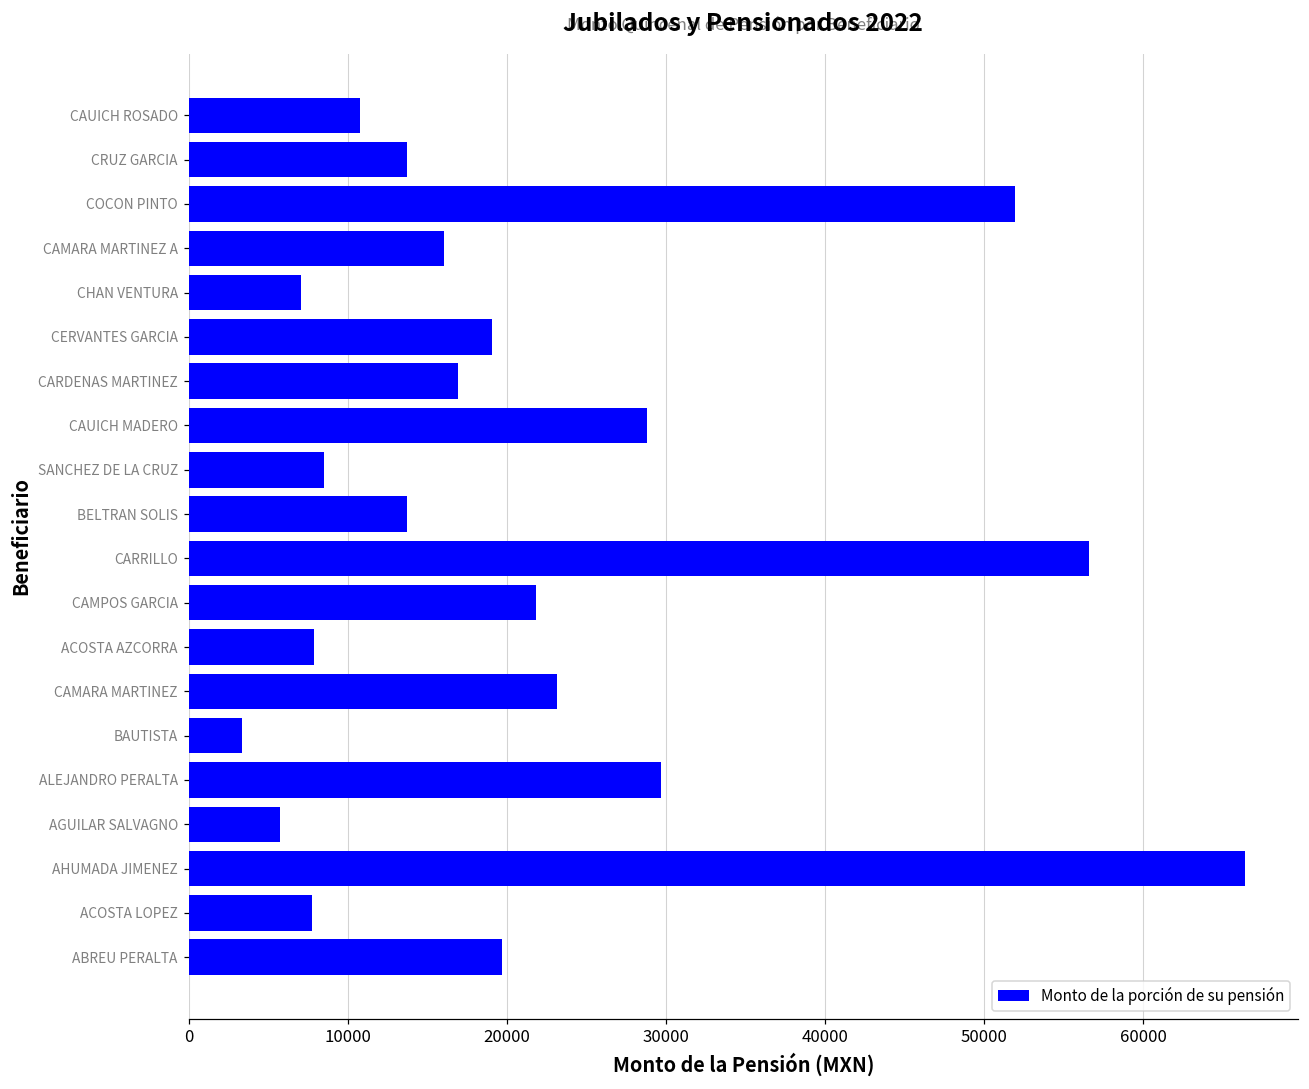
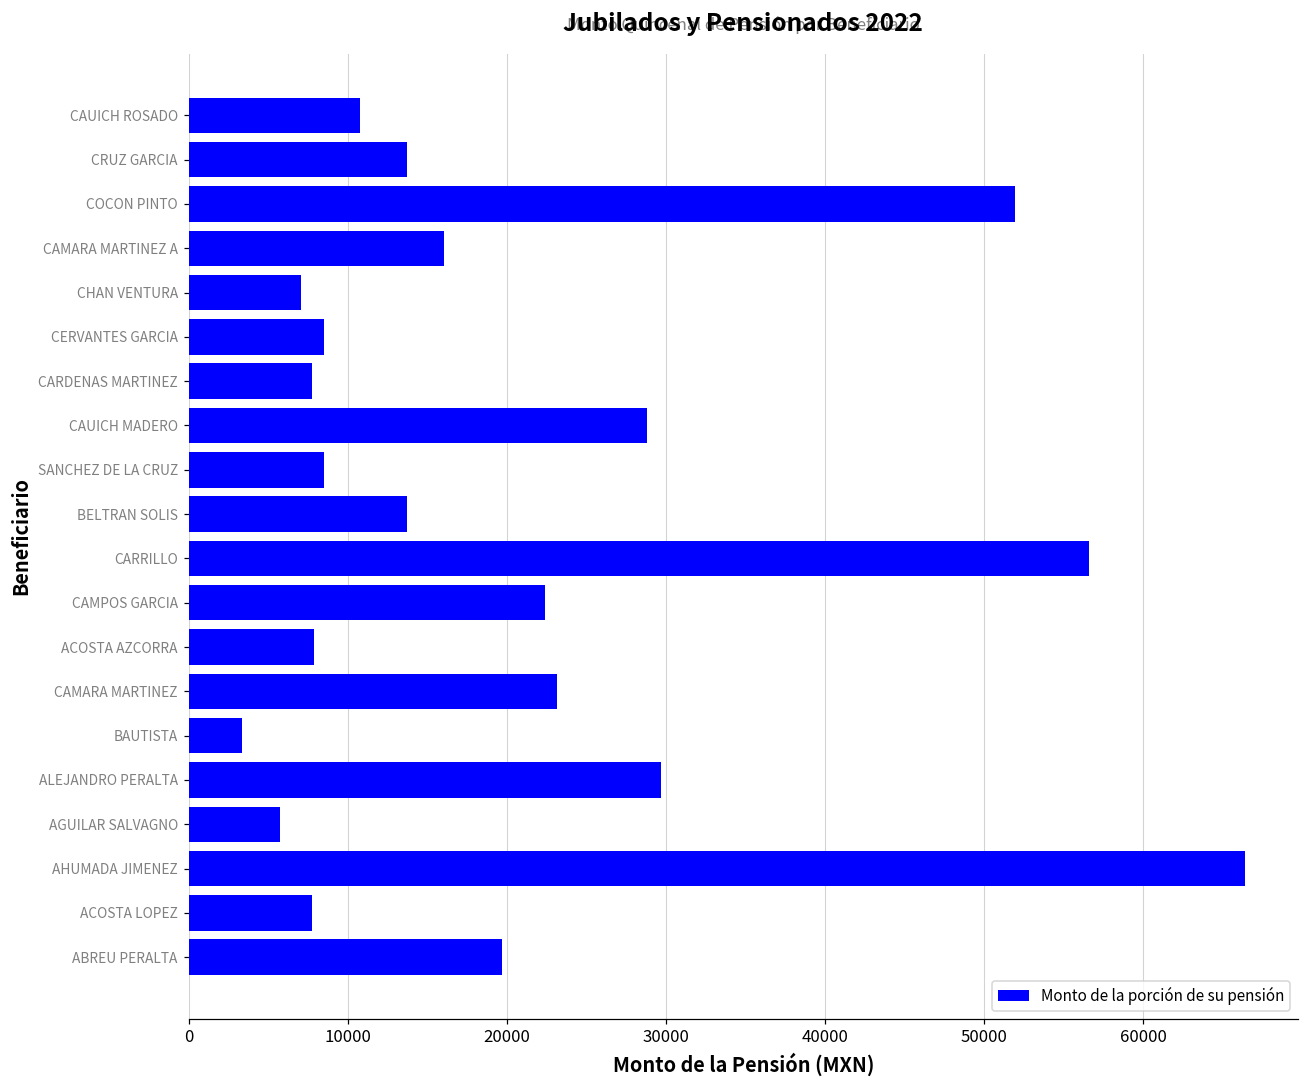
  {
    "CAUICH ROSADO": 10800,
    "CRUZ GARCIA": 13700,
    "COCON PINTO": 51900,
    "CAMARA MARTINEZ A": 16100,
    "CHAN VENTURA": 7100,
-   "CERVANTES GARCIA": 19100,
-   "CARDENAS MARTINEZ": 17000,
+   "CERVANTES GARCIA": 8500,
+   "CARDENAS MARTINEZ": 7800,
    "CAUICH MADERO": 28800,
    "SANCHEZ DE LA CRUZ": 8500,
    "BELTRAN SOLIS": 13700,
    "CARRILLO": 56600,
-   "CAMPOS GARCIA": 21800,
+   "CAMPOS GARCIA": 22400,
    "ACOSTA AZCORRA": 7900,
    "CAMARA MARTINEZ": 23100,
    "BAUTISTA": 3300,
    "ALEJANDRO PERALTA": 29700,
    "AGUILAR SALVAGNO": 5700,
    "AHUMADA JIMENEZ": 66400,
    "ACOSTA LOPEZ": 7800,
    "ABREU PERALTA": 19700
  }
